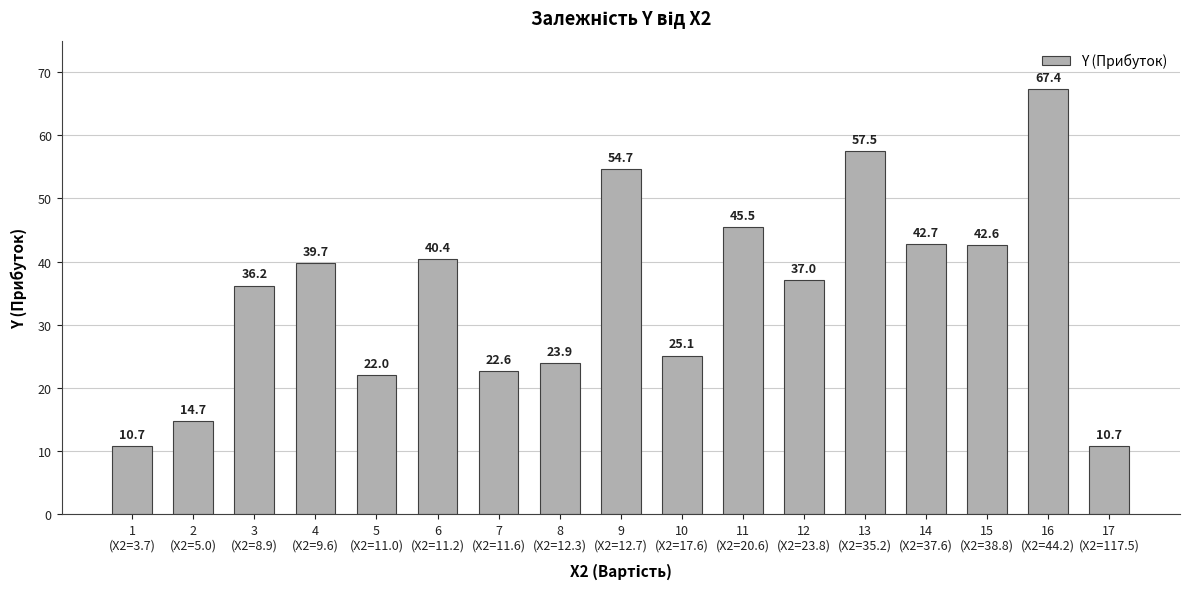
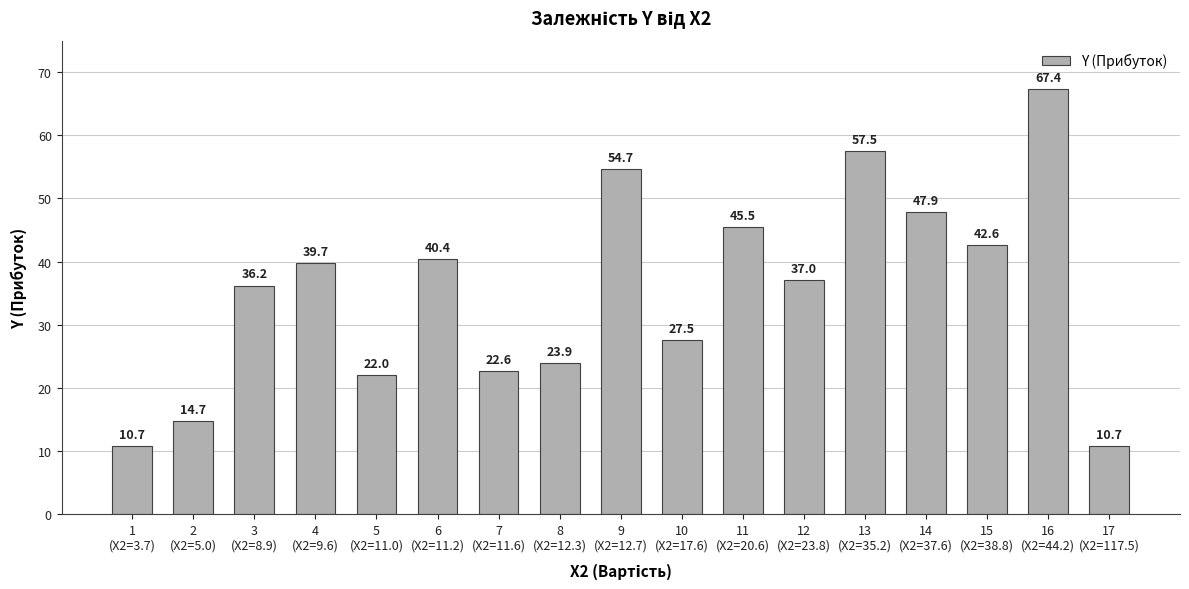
  {
    "1 (X2=3.7)": 10.7,
    "2 (X2=5.0)": 14.7,
    "3 (X2=8.9)": 36.2,
    "4 (X2=9.6)": 39.7,
    "5 (X2=11.0)": 22.0,
    "6 (X2=11.2)": 40.4,
    "7 (X2=11.6)": 22.6,
    "8 (X2=12.3)": 23.9,
    "9 (X2=12.7)": 54.7,
-   "10 (X2=17.6)": 25.1,
+   "10 (X2=17.6)": 27.5,
    "11 (X2=20.6)": 45.5,
    "12 (X2=23.8)": 37.0,
    "13 (X2=35.2)": 57.5,
-   "14 (X2=37.6)": 42.7,
+   "14 (X2=37.6)": 47.9,
    "15 (X2=38.8)": 42.6,
    "16 (X2=44.2)": 67.4,
    "17 (X2=117.5)": 10.7
  }
